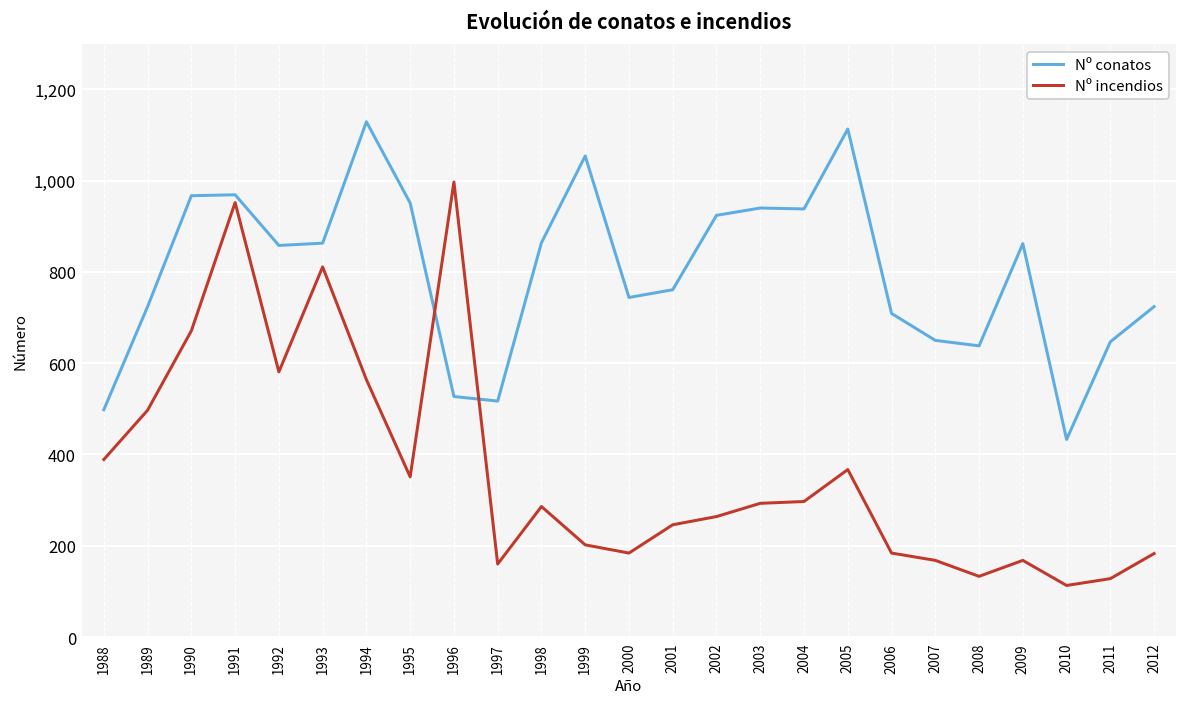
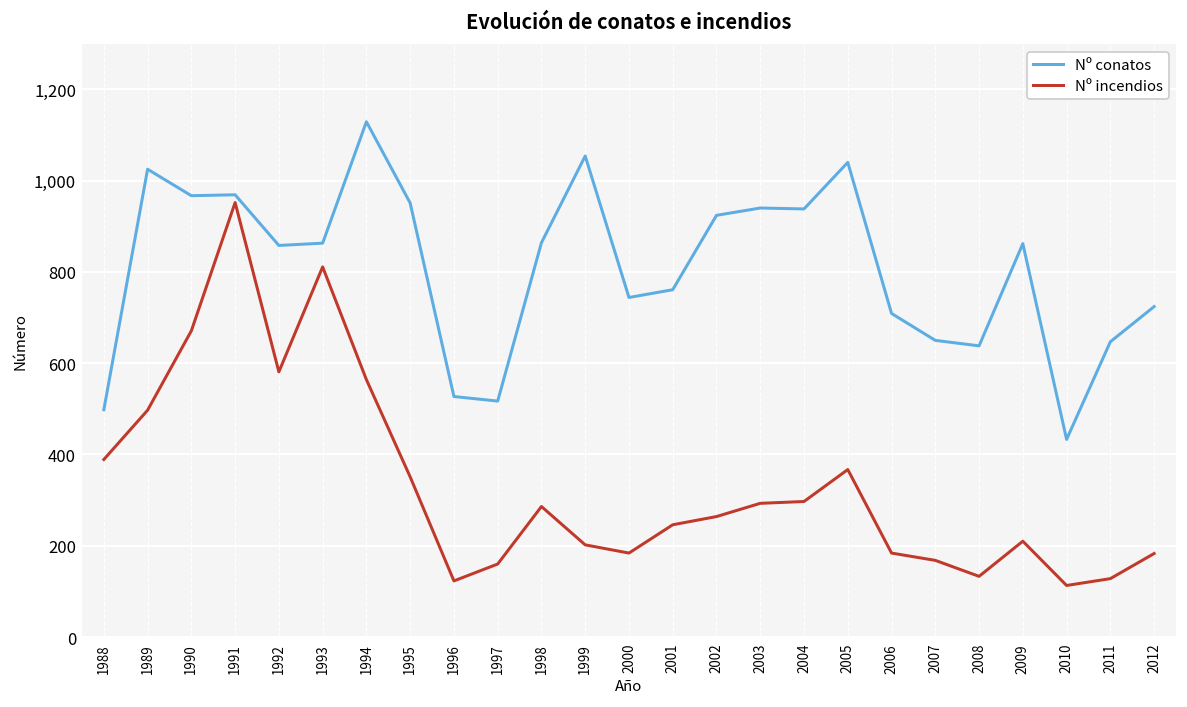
  {
    "Nº conatos": {
      "1988": "500",
-     "1989": "720",
+     "1989": "1,030",
      "1990": "970",
      "1991": "970",
      "1992": "860",
      "1993": "860",
      "1994": "1,130",
      "1995": "950",
      "1996": "530",
      "1997": "520",
      "1998": "860",
      "1999": "1,050",
      "2000": "740",
      "2001": "760",
      "2002": "920",
      "2003": "940",
      "2004": "940",
-     "2005": "1,110",
+     "2005": "1,040",
      "2006": "710",
      "2007": "650",
      "2008": "640",
      "2009": "860",
      "2010": "430",
      "2011": "650",
      "2012": "720"
    },
    "Nº incendios": {
      "1988": "390",
      "1989": "500",
      "1990": "670",
      "1991": "950",
      "1992": "580",
      "1993": "810",
      "1994": "560",
      "1995": "350",
-     "1996": "1,000",
+     "1996": "120",
      "1997": "160",
      "1998": "290",
      "1999": "200",
      "2000": "180",
      "2001": "250",
      "2002": "260",
      "2003": "290",
      "2004": "300",
      "2005": "370",
      "2006": "180",
      "2007": "170",
      "2008": "130",
-     "2009": "170",
+     "2009": "210",
      "2010": "110",
      "2011": "130",
      "2012": "180"
    }
  }
